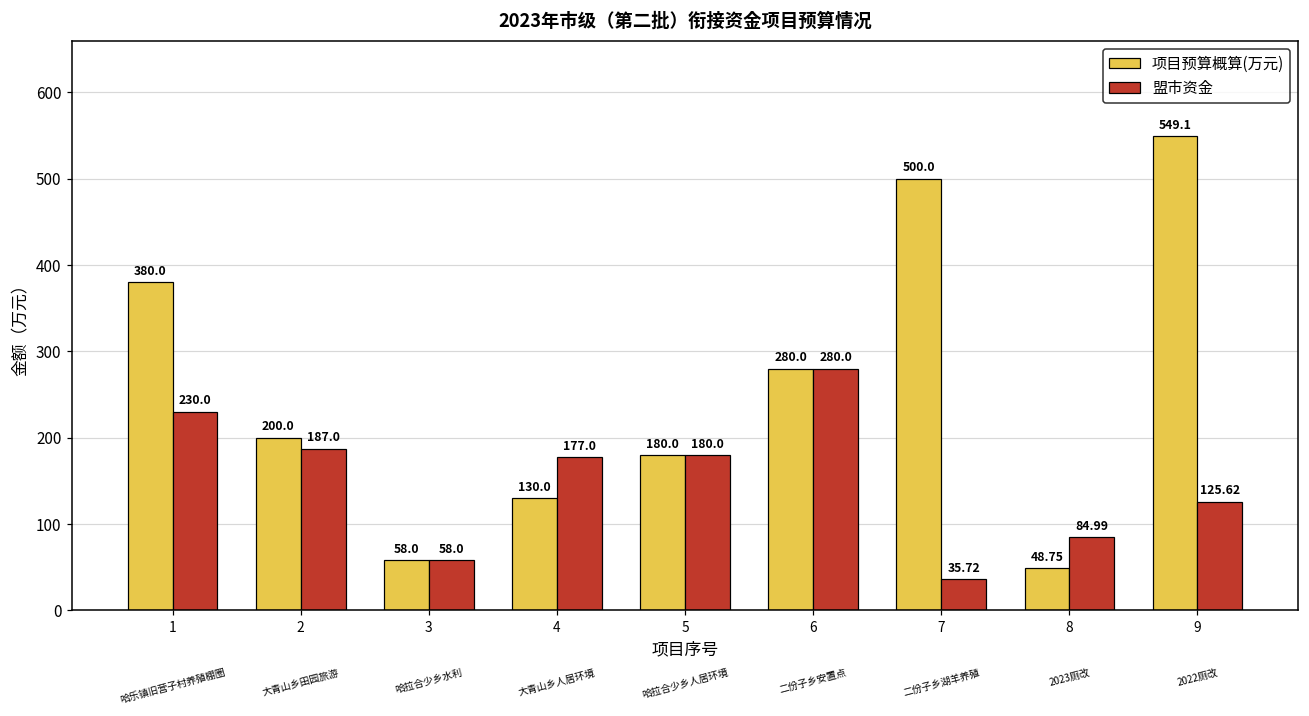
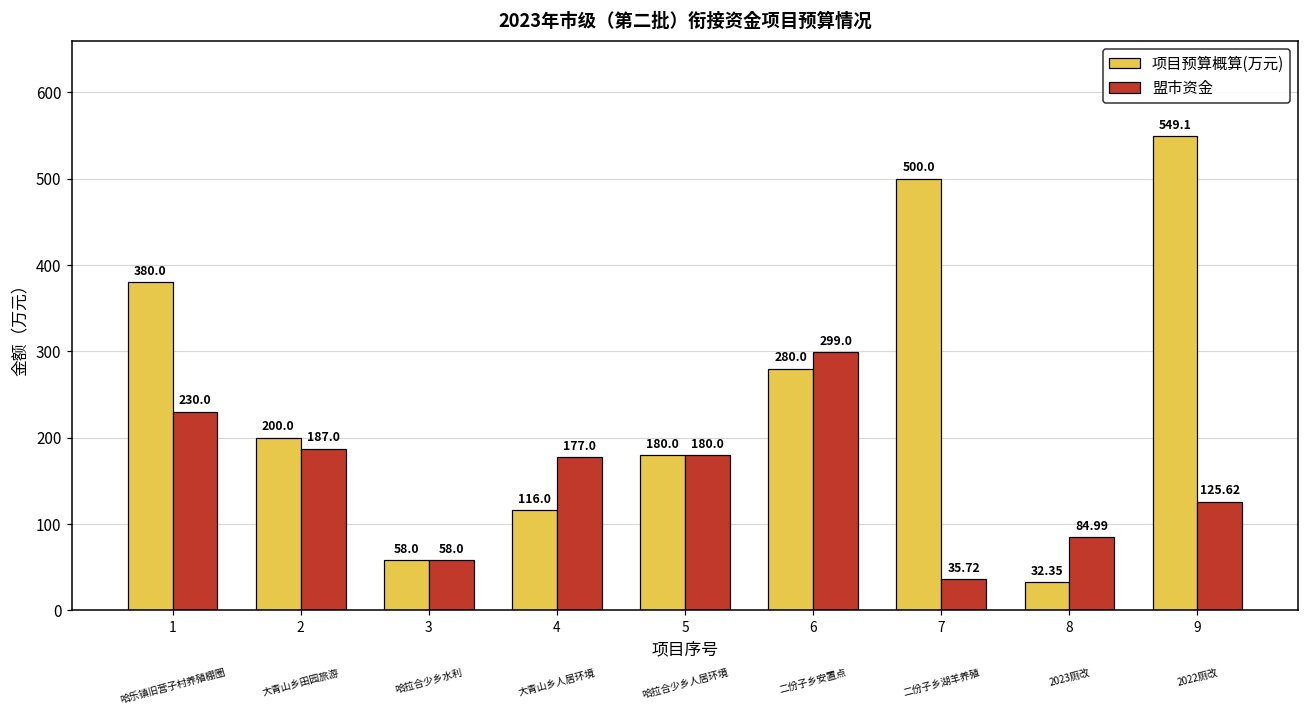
  {
    "项目预算概算(万元)": {
      "1": 380.0,
      "2": 200.0,
      "3": 58.0,
-     "4": 130.0,
+     "4": 116.0,
      "5": 180.0,
      "6": 280.0,
      "7": 500.0,
-     "8": 48.75,
+     "8": 32.35,
      "9": 549.1
    },
    "盟市资金": {
      "1": 230.0,
      "2": 187.0,
      "3": 58.0,
      "4": 177.0,
      "5": 180.0,
-     "6": 280.0,
+     "6": 299.0,
      "7": 35.72,
      "8": 84.99,
      "9": 125.62
    }
  }
